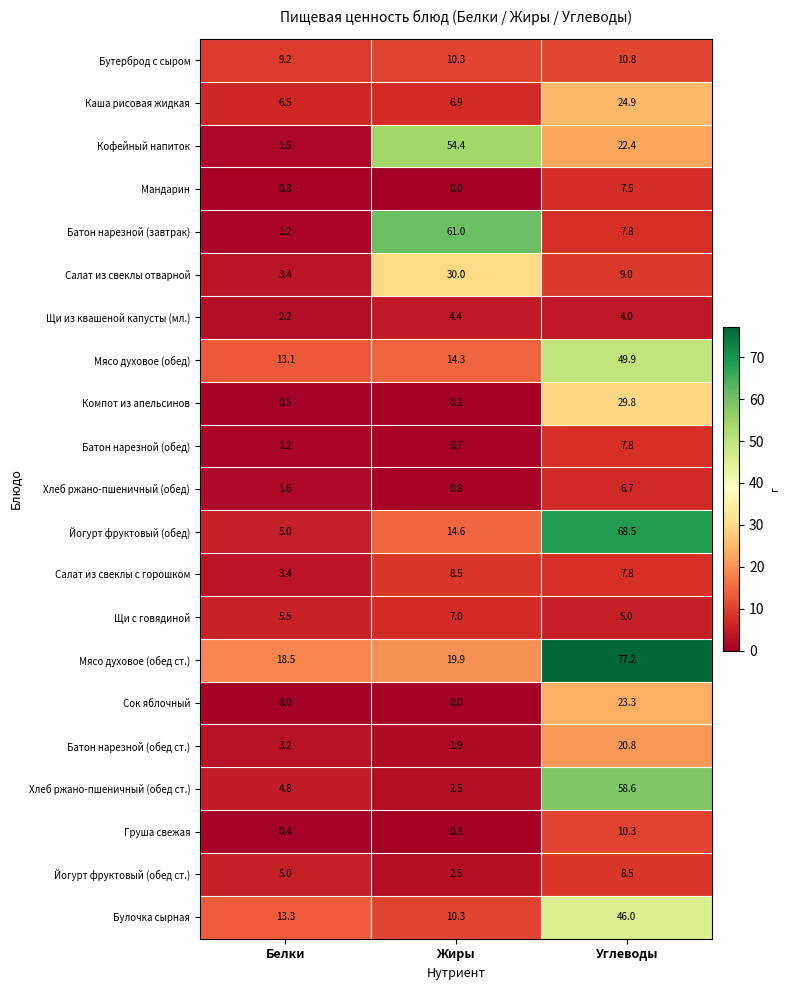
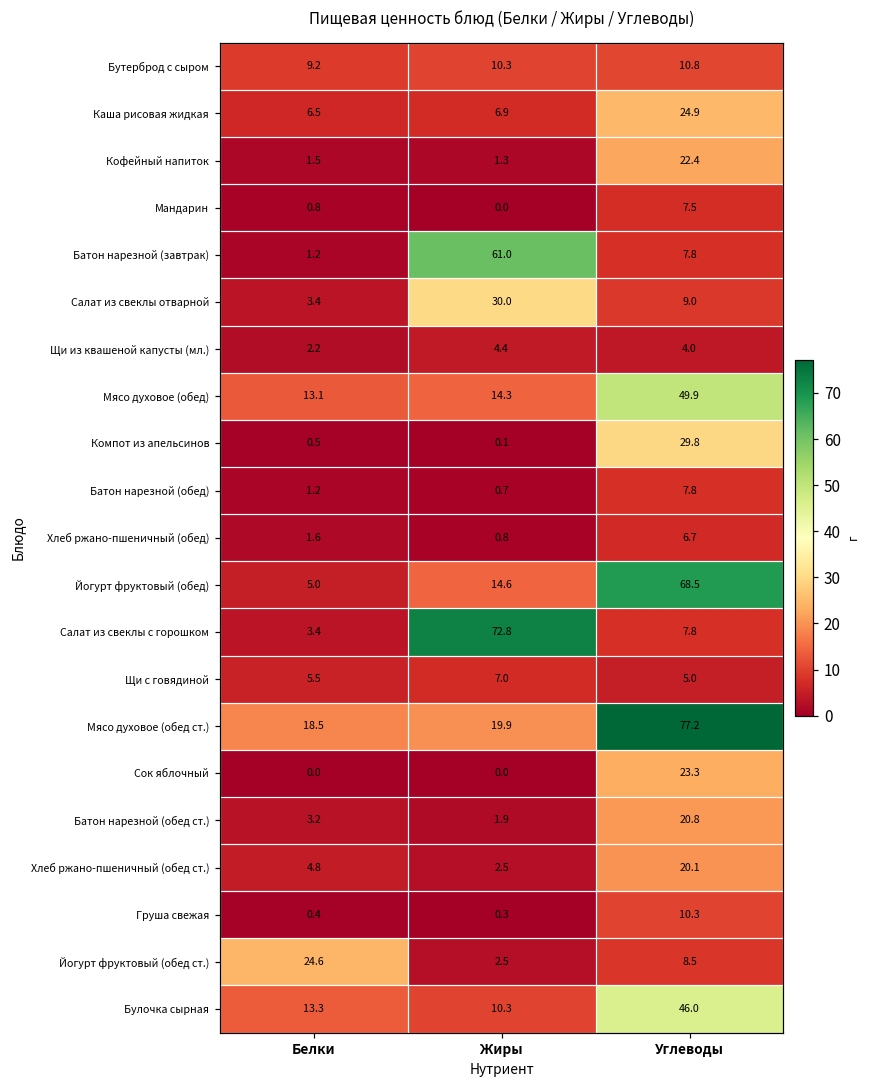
  {
    "Бутерброд с сыром": {
      "Белки": 9.2,
      "Жиры": 10.3,
      "Углеводы": 10.8
    },
    "Каша рисовая жидкая": {
      "Белки": 6.5,
      "Жиры": 6.9,
      "Углеводы": 24.9
    },
    "Кофейный напиток": {
      "Белки": 1.5,
-     "Жиры": 54.4,
+     "Жиры": 1.3,
      "Углеводы": 22.4
    },
    "Мандарин": {
      "Белки": 0.8,
      "Жиры": 0.0,
      "Углеводы": 7.5
    },
    "Батон нарезной (завтрак)": {
      "Белки": 1.2,
      "Жиры": 61.0,
      "Углеводы": 7.8
    },
    "Салат из свеклы отварной": {
      "Белки": 3.4,
      "Жиры": 30.0,
      "Углеводы": 9.0
    },
    "Щи из квашеной капусты (мл.)": {
      "Белки": 2.2,
      "Жиры": 4.4,
      "Углеводы": 4.0
    },
    "Мясо духовое (обед)": {
      "Белки": 13.1,
      "Жиры": 14.3,
      "Углеводы": 49.9
    },
    "Компот из апельсинов": {
      "Белки": 0.5,
      "Жиры": 0.1,
      "Углеводы": 29.8
    },
    "Батон нарезной (обед)": {
      "Белки": 1.2,
      "Жиры": 0.7,
      "Углеводы": 7.8
    },
    "Хлеб ржано-пшеничный (обед)": {
      "Белки": 1.6,
      "Жиры": 0.8,
      "Углеводы": 6.7
    },
    "Йогурт фруктовый (обед)": {
      "Белки": 5.0,
      "Жиры": 14.6,
      "Углеводы": 68.5
    },
    "Салат из свеклы с горошком": {
      "Белки": 3.4,
-     "Жиры": 8.5,
+     "Жиры": 72.8,
      "Углеводы": 7.8
    },
    "Щи с говядиной": {
      "Белки": 5.5,
      "Жиры": 7.0,
      "Углеводы": 5.0
    },
    "Мясо духовое (обед ст.)": {
      "Белки": 18.5,
      "Жиры": 19.9,
      "Углеводы": 77.2
    },
    "Сок яблочный": {
      "Белки": 0.0,
      "Жиры": 0.0,
      "Углеводы": 23.3
    },
    "Батон нарезной (обед ст.)": {
      "Белки": 3.2,
      "Жиры": 1.9,
      "Углеводы": 20.8
    },
    "Хлеб ржано-пшеничный (обед ст.)": {
      "Белки": 4.8,
      "Жиры": 2.5,
-     "Углеводы": 58.6
+     "Углеводы": 20.1
    },
    "Груша свежая": {
      "Белки": 0.4,
      "Жиры": 0.3,
      "Углеводы": 10.3
    },
    "Йогурт фруктовый (обед ст.)": {
-     "Белки": 5.0,
+     "Белки": 24.6,
      "Жиры": 2.5,
      "Углеводы": 8.5
    },
    "Булочка сырная": {
      "Белки": 13.3,
      "Жиры": 10.3,
      "Углеводы": 46.0
    }
  }
